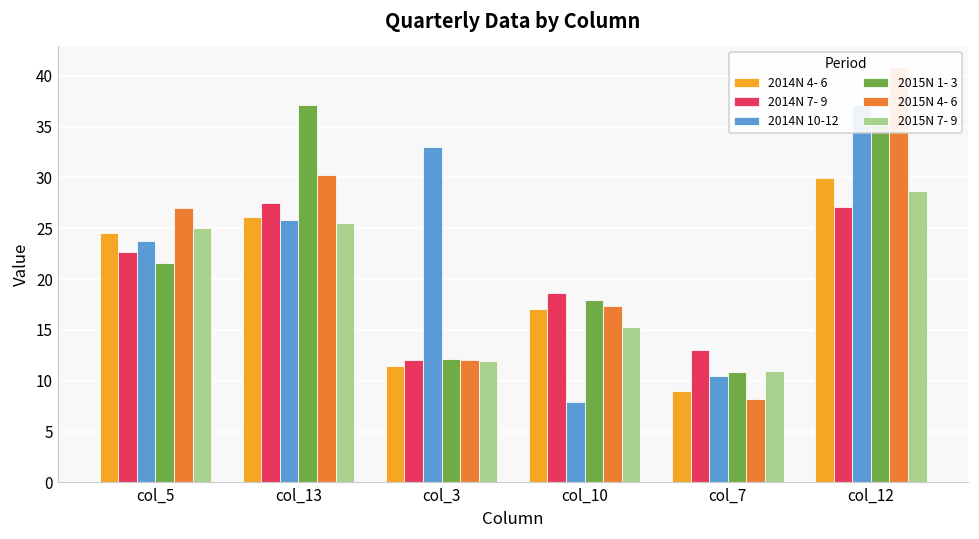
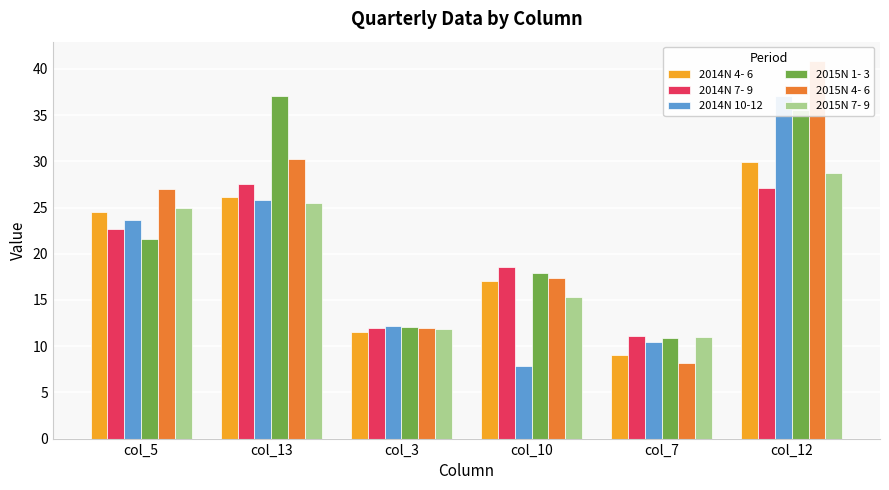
  {
    "2014N 7- 9": {
      "col_5": 23,
      "col_13": 28,
      "col_3": 12,
      "col_10": 19,
-     "col_7": 13,
+     "col_7": 11,
      "col_12": 27
    },
    "2014N 10-12": {
      "col_5": 24,
      "col_13": 26,
-     "col_3": 33,
+     "col_3": 12,
      "col_10": 8,
      "col_7": 11
    },
    "2015N 1- 3": {
      "col_5": 22,
      "col_13": 37,
      "col_3": 12,
      "col_10": 18,
      "col_7": 11
    },
    "2015N 7- 9": {
      "col_5": 25,
      "col_13": 26,
      "col_3": 12,
      "col_10": 15,
      "col_7": 11,
      "col_12": 29
    }
  }
